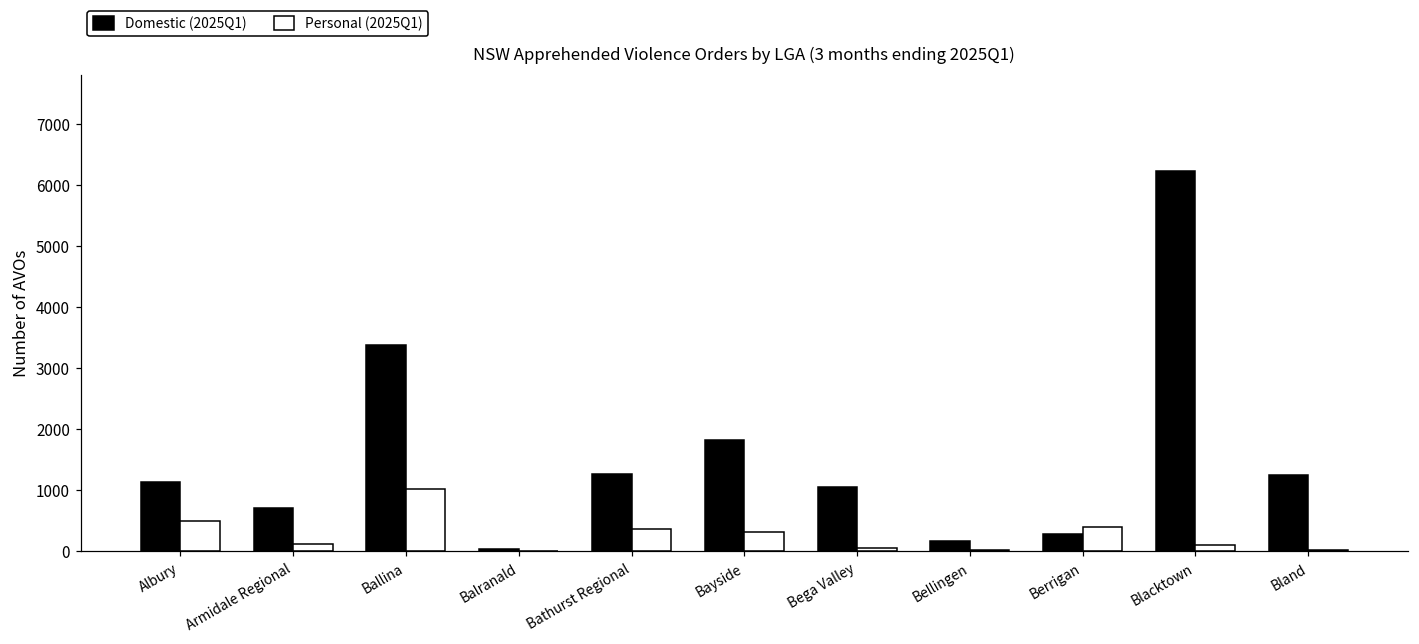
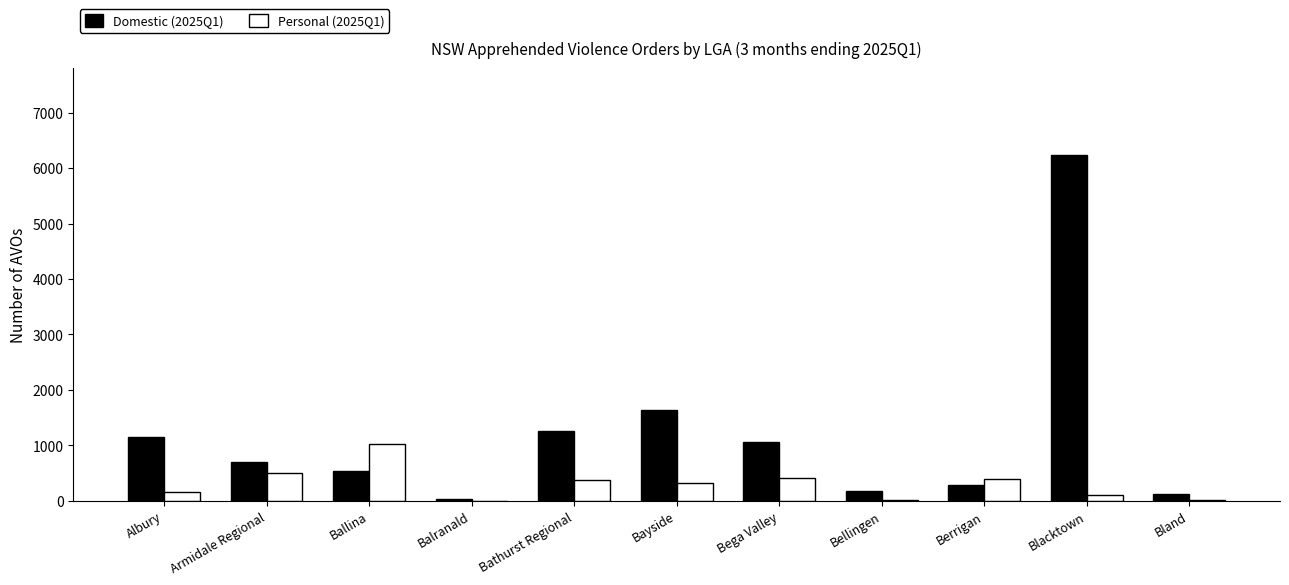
  {
    "Domestic (2025Q1)": {
      "Albury": 1100,
      "Armidale Regional": 700,
-     "Ballina": 3400,
+     "Ballina": 500,
      "Bathurst Regional": 1300,
-     "Bayside": 1800,
+     "Bayside": 1600,
      "Bega Valley": 1100,
      "Bellingen": 200,
      "Berrigan": 300,
      "Blacktown": 6200,
-     "Bland": 1300
+     "Bland": 100
    },
    "Personal (2025Q1)": {
-     "Albury": 500,
-     "Armidale Regional": 100,
+     "Albury": 200,
+     "Armidale Regional": 500,
      "Ballina": 1000,
      "Bathurst Regional": 400,
      "Bayside": 300,
-     "Bega Valley": 100,
+     "Bega Valley": 400,
      "Berrigan": 400,
      "Blacktown": 100
    }
  }
